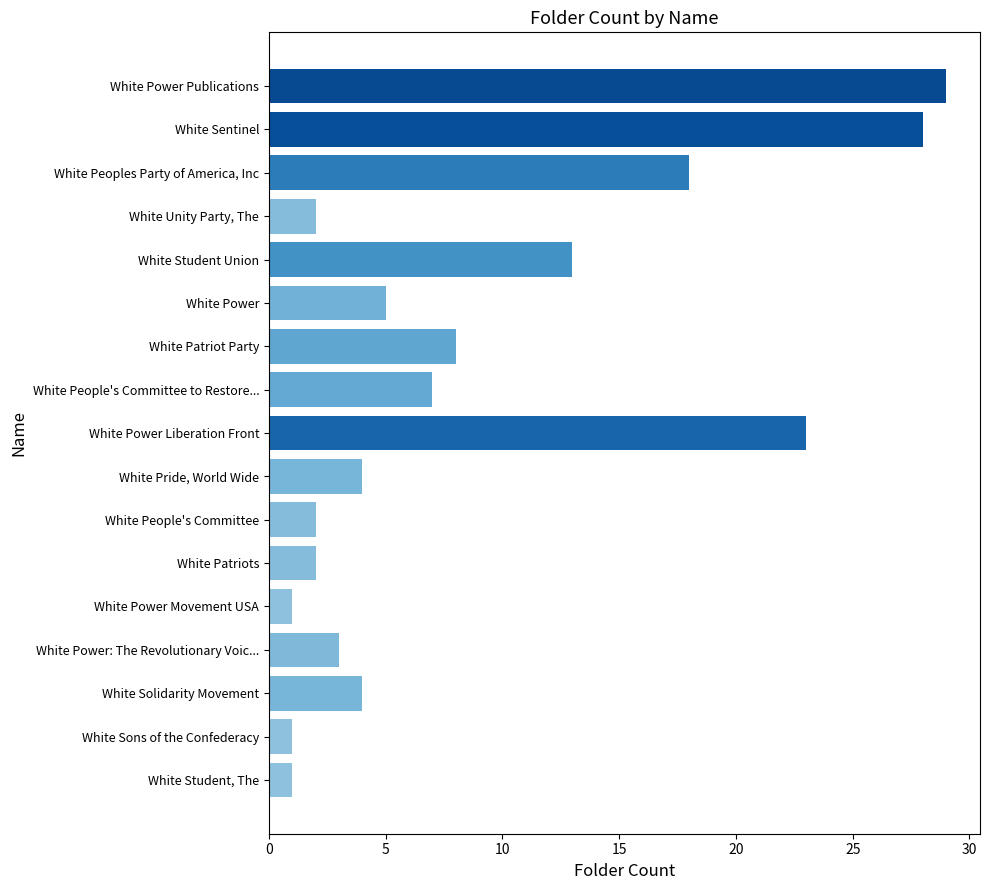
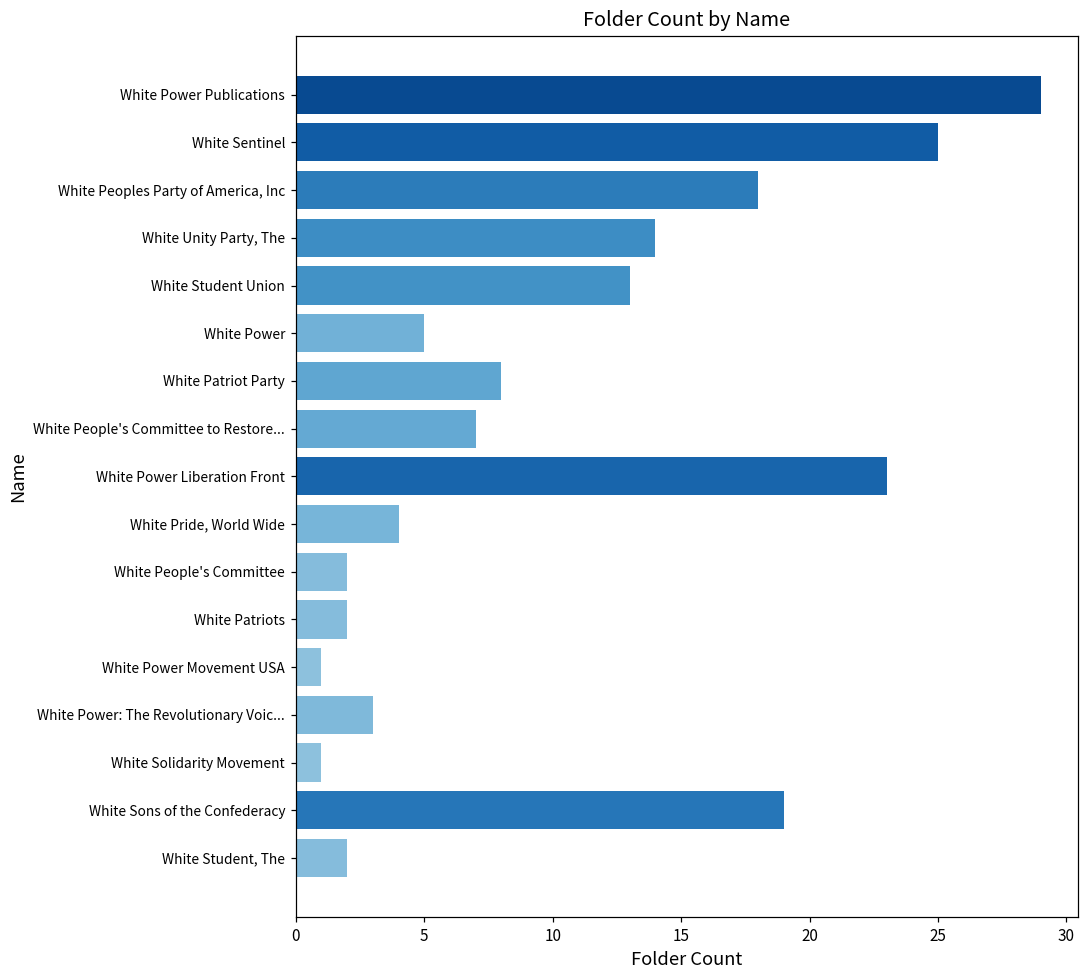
  {
    "White Power Publications": 29,
-   "White Sentinel": 28,
+   "White Sentinel": 25,
    "White Peoples Party of America, Inc": 18,
-   "White Unity Party, The": 2,
+   "White Unity Party, The": 14,
    "White Student Union": 13,
    "White Power": 5,
    "White Patriot Party": 8,
    "White People's Committee to Restore...": 7,
    "White Power Liberation Front": 23,
    "White Pride, World Wide": 4,
    "White People's Committee": 2,
    "White Patriots": 2,
    "White Power Movement USA": 1,
    "White Power: The Revolutionary Voic...": 3,
-   "White Solidarity Movement": 4,
-   "White Sons of the Confederacy": 1,
-   "White Student, The": 1
+   "White Solidarity Movement": 1,
+   "White Sons of the Confederacy": 19,
+   "White Student, The": 2
  }
